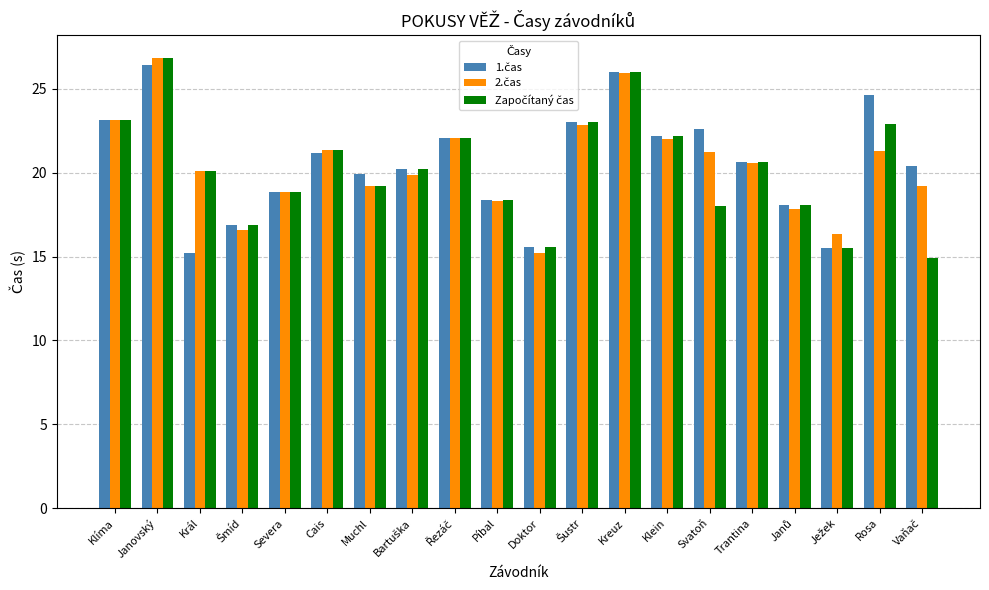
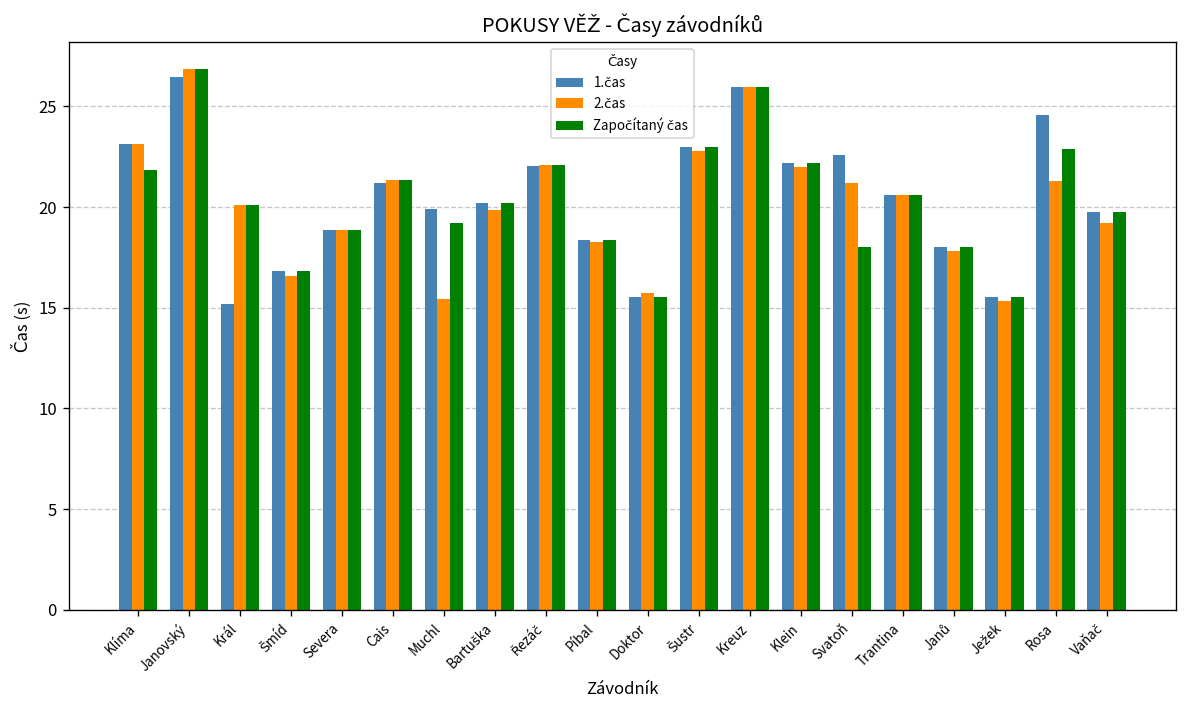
  {
    "1.čas": {
      "Klíma": 23.1,
      "Janovský": 26.4,
      "Král": 15.2,
      "Šmíd": 16.9,
      "Severa": 18.9,
      "Cais": 21.2,
      "Muchl": 19.9,
      "Bartuška": 20.2,
      "Řezáč": 22.0,
      "Píbal": 18.4,
      "Doktor": 15.6,
      "Šustr": 23.0,
      "Kreuz": 26.0,
      "Klein": 22.2,
      "Svatoň": 22.6,
      "Trantina": 20.6,
      "Janů": 18.0,
      "Ježek": 15.5,
      "Rosa": 24.6,
-     "Vaňač": 20.4
+     "Vaňač": 19.8
    },
    "2.čas": {
      "Klíma": 23.1,
      "Janovský": 26.8,
      "Král": 20.1,
      "Šmíd": 16.6,
      "Severa": 18.8,
      "Cais": 21.4,
-     "Muchl": 19.2,
+     "Muchl": 15.4,
      "Bartuška": 19.9,
      "Řezáč": 22.1,
      "Píbal": 18.3,
-     "Doktor": 15.2,
+     "Doktor": 15.8,
      "Šustr": 22.8,
      "Kreuz": 26.0,
      "Klein": 22.0,
      "Svatoň": 21.2,
      "Trantina": 20.6,
      "Janů": 17.8,
-     "Ježek": 16.3,
+     "Ježek": 15.3,
      "Rosa": 21.3,
      "Vaňač": 19.2
    },
    "Započítaný čas": {
-     "Klíma": 23.1,
+     "Klíma": 21.8,
      "Janovský": 26.8,
      "Král": 20.1,
      "Šmíd": 16.9,
      "Severa": 18.9,
      "Cais": 21.4,
      "Muchl": 19.2,
      "Bartuška": 20.2,
      "Řezáč": 22.1,
      "Píbal": 18.4,
      "Doktor": 15.6,
      "Šustr": 23.0,
      "Kreuz": 26.0,
      "Klein": 22.2,
      "Svatoň": 18.0,
      "Trantina": 20.6,
      "Janů": 18.0,
      "Ježek": 15.5,
      "Rosa": 22.9,
-     "Vaňač": 14.9
+     "Vaňač": 19.8
    }
  }
